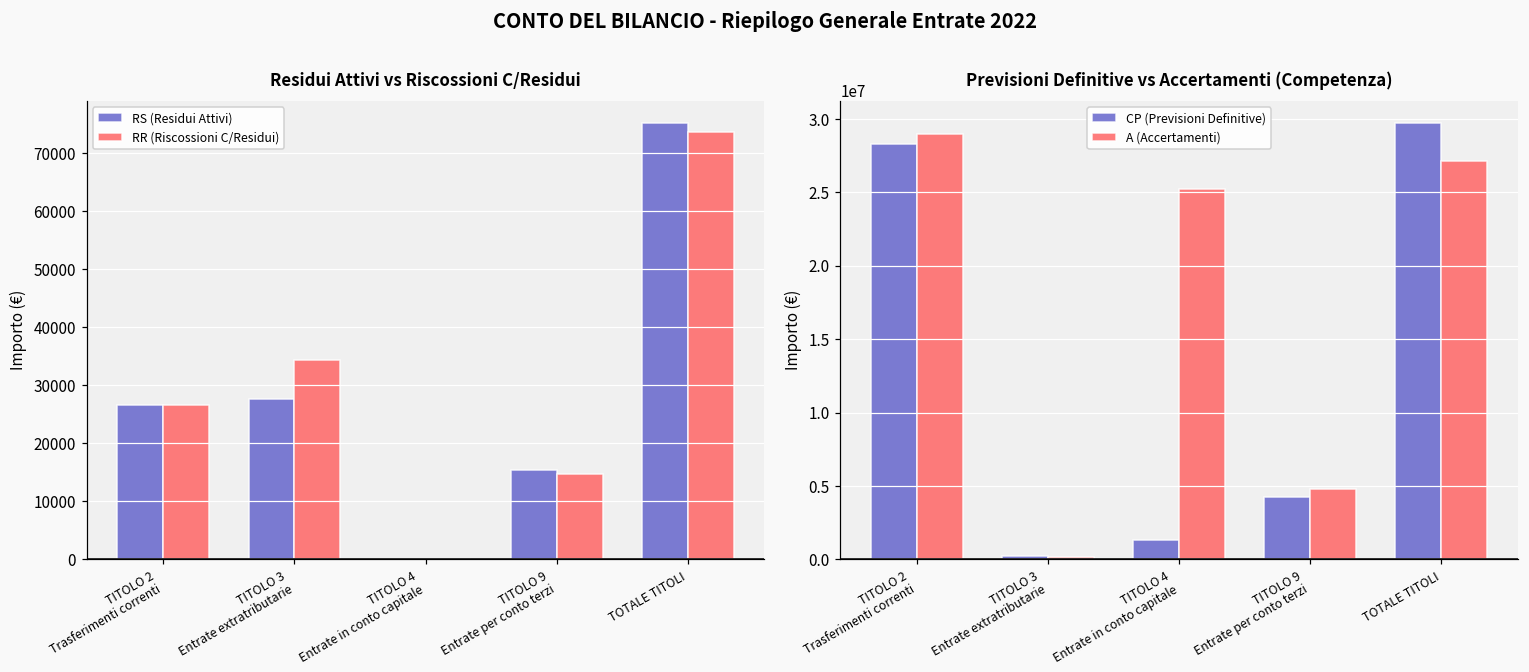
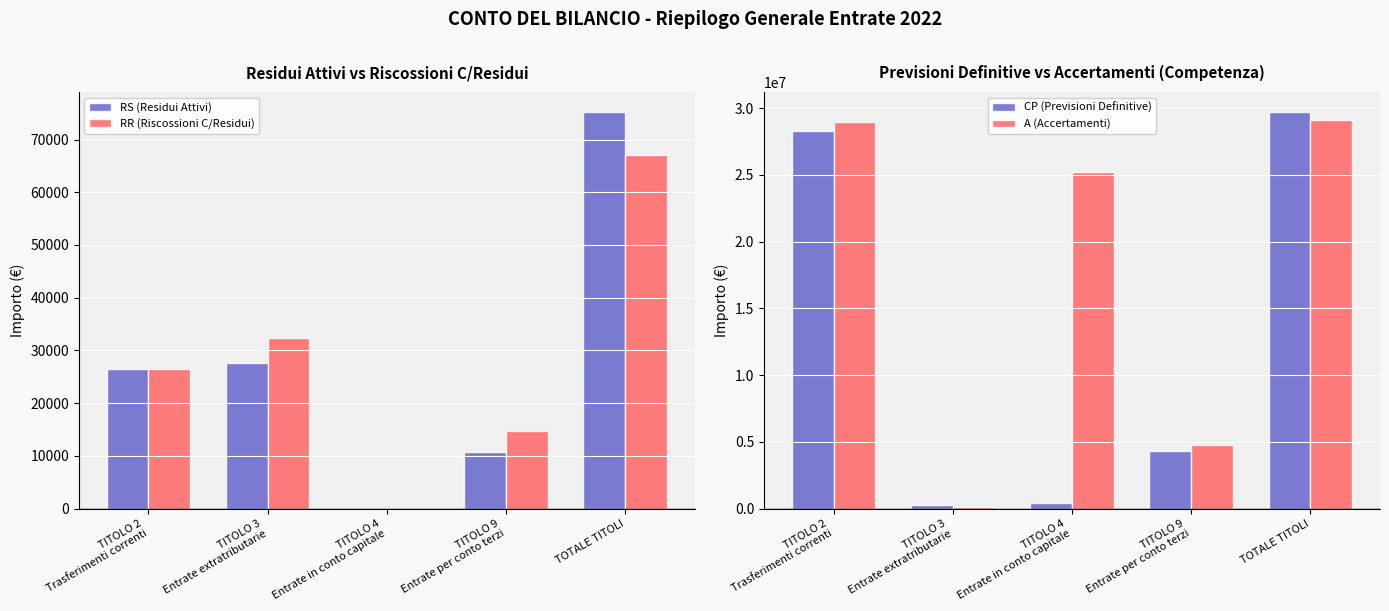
  {
    "Residui Attivi vs Riscossioni C/Residui": {
      "RS (Residui Attivi)": {
        "TITOLO 2 Trasferimenti correnti": 27000,
        "TITOLO 3 Entrate extratributarie": 28000,
        "TITOLO 4 Entrate in conto capitale": 0,
-       "TITOLO 9 Entrate per conto terzi": 15000,
+       "TITOLO 9 Entrate per conto terzi": 11000,
        "TOTALE TITOLI": 75000
      },
      "RR (Riscossioni C/Residui)": {
        "TITOLO 2 Trasferimenti correnti": 27000,
-       "TITOLO 3 Entrate extratributarie": 34000,
+       "TITOLO 3 Entrate extratributarie": 32000,
        "TITOLO 4 Entrate in conto capitale": 0,
        "TITOLO 9 Entrate per conto terzi": 15000,
-       "TOTALE TITOLI": 74000
+       "TOTALE TITOLI": 67000
      }
    },
    "Previsioni Definitive vs Accertamenti (Competenza)": {
      "CP (Previsioni Definitive)": {
        "TITOLO 2 Trasferimenti correnti": 28300000,
        "TITOLO 3 Entrate extratributarie": 200000,
-       "TITOLO 4 Entrate in conto capitale": 1300000,
+       "TITOLO 4 Entrate in conto capitale": 400000,
        "TITOLO 9 Entrate per conto terzi": 4300000,
        "TOTALE TITOLI": 29700000
      },
      "A (Accertamenti)": {
        "TITOLO 2 Trasferimenti correnti": 29000000,
        "TITOLO 4 Entrate in conto capitale": 25200000,
        "TITOLO 9 Entrate per conto terzi": 4800000,
-       "TOTALE TITOLI": 27100000
+       "TOTALE TITOLI": 29100000
      }
    }
  }
